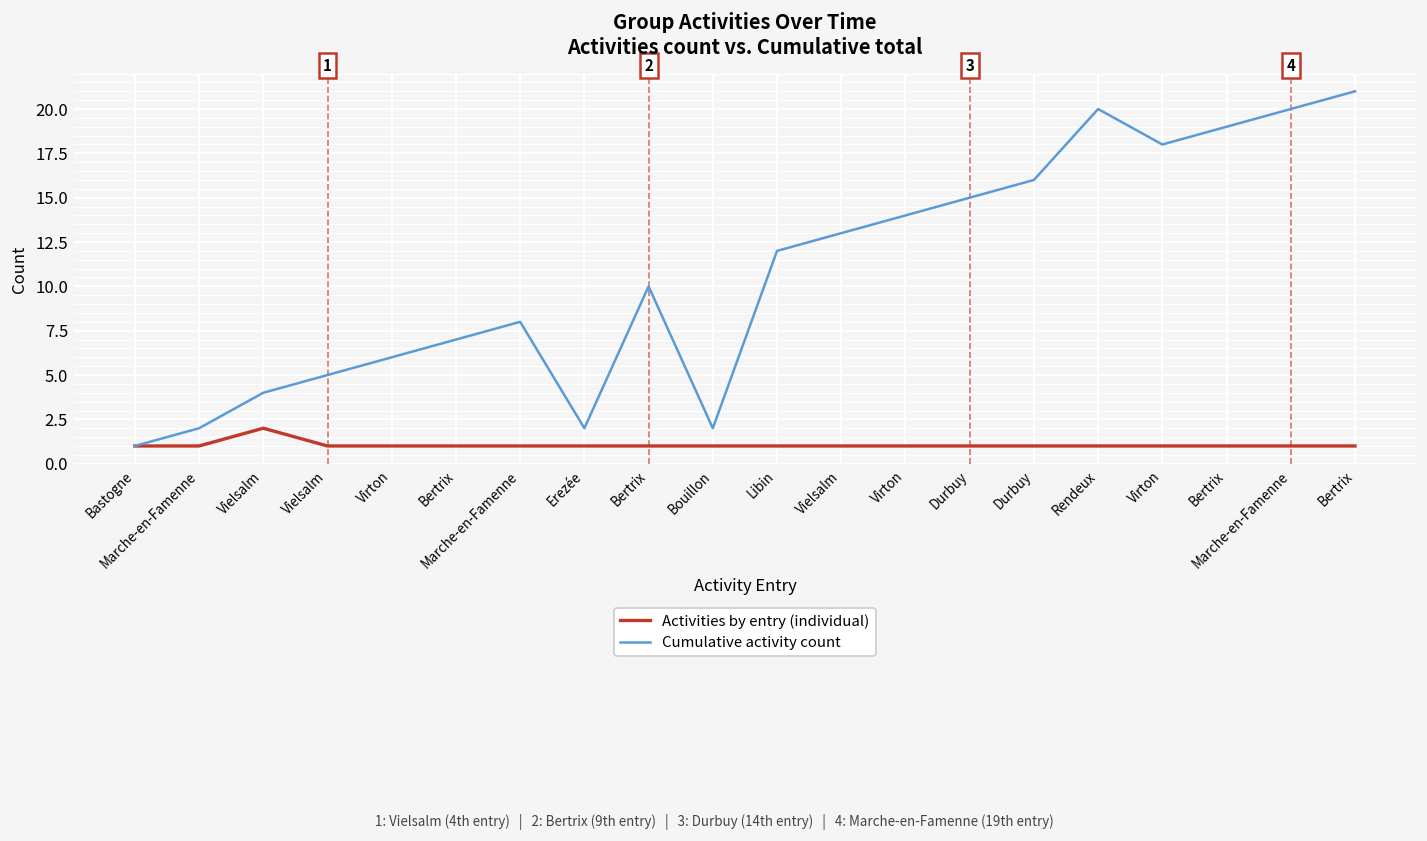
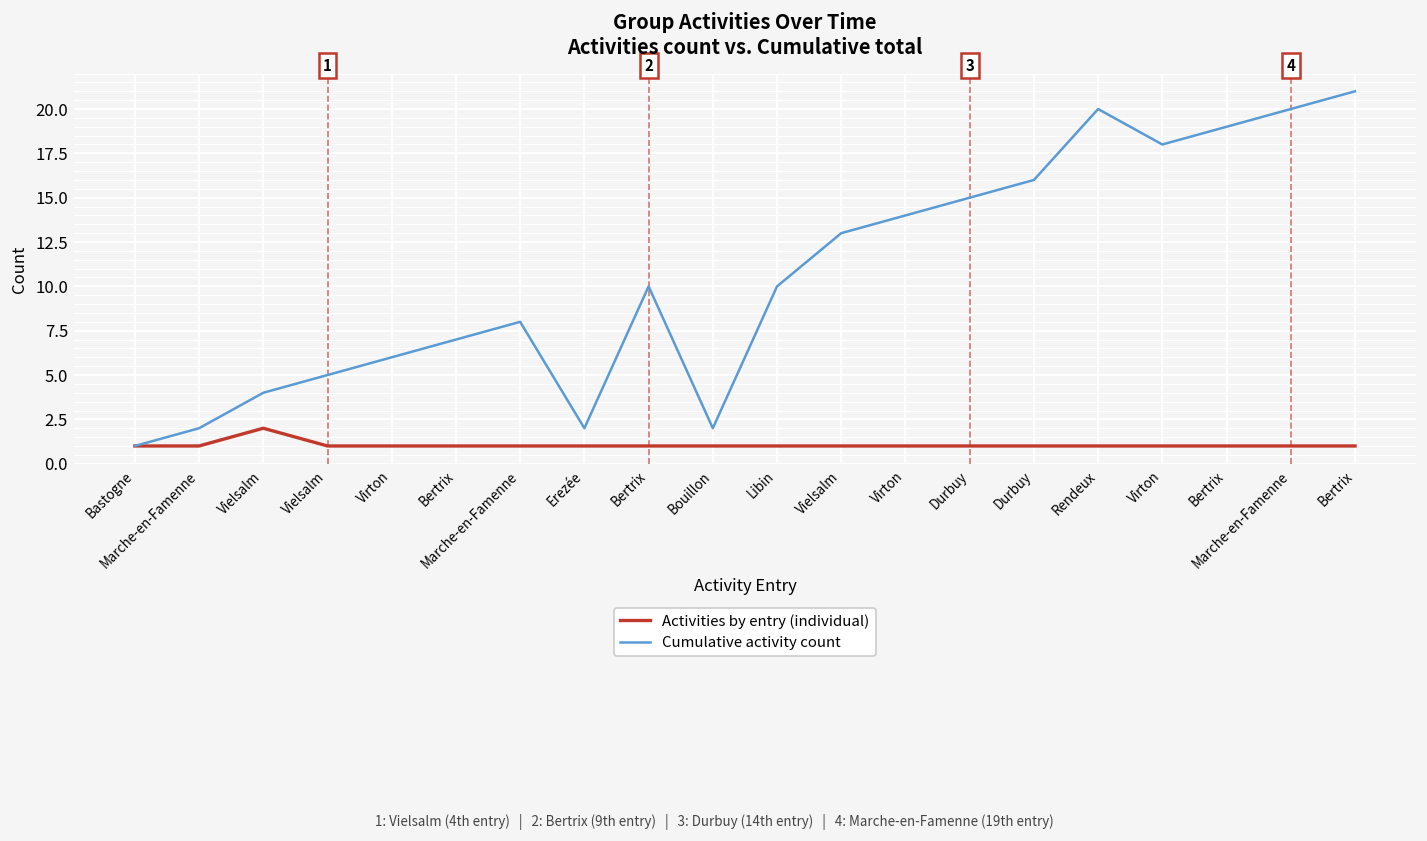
  {
    "Activities by entry (individual)": {
      "Erezée": 1,
      "Bouillon": 1,
      "Libin": 1,
      "Rendeux": 1
    },
    "Cumulative activity count": {
      "Erezée": 2,
      "Bouillon": 2,
-     "Libin": 12,
+     "Libin": 10,
      "Rendeux": 20
    }
  }
